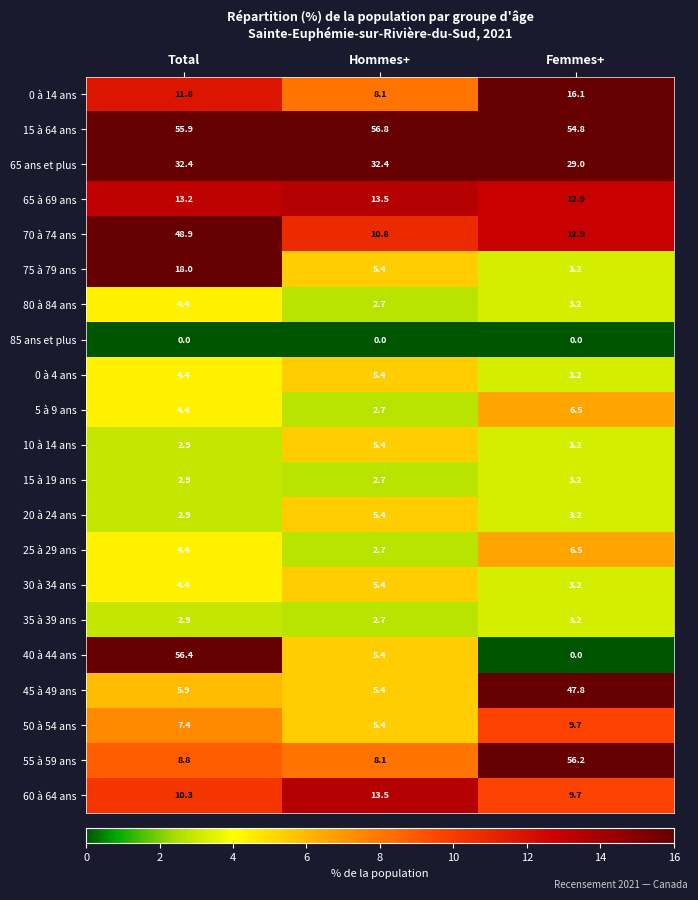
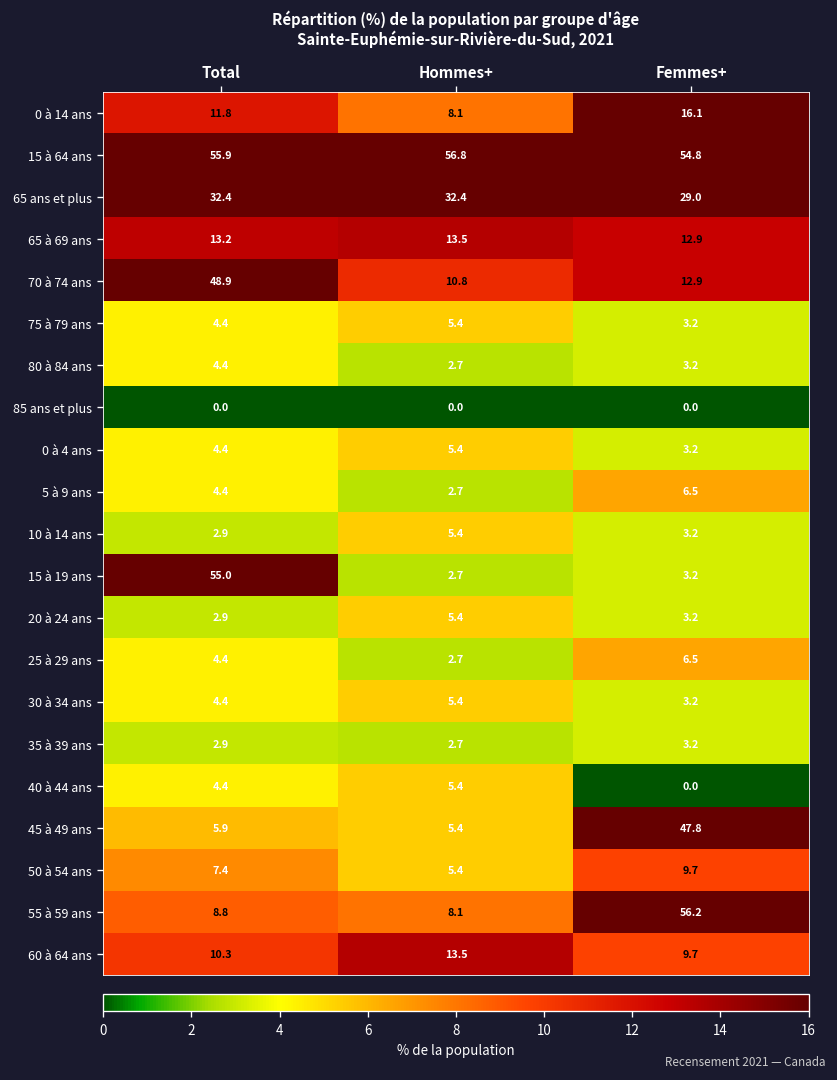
  {
    "0 à 14 ans": {
      "Total": 11.8,
      "Hommes+": 8.1,
      "Femmes+": 16.1
    },
    "15 à 64 ans": {
      "Total": 55.9,
      "Hommes+": 56.8,
      "Femmes+": 54.8
    },
    "65 ans et plus": {
      "Total": 32.4,
      "Hommes+": 32.4,
      "Femmes+": 29.0
    },
    "65 à 69 ans": {
      "Total": 13.2,
      "Hommes+": 13.5,
      "Femmes+": 12.9
    },
    "70 à 74 ans": {
      "Total": 48.9,
      "Hommes+": 10.8,
      "Femmes+": 12.9
    },
    "75 à 79 ans": {
-     "Total": 18.0,
+     "Total": 4.4,
      "Hommes+": 5.4,
      "Femmes+": 3.2
    },
    "80 à 84 ans": {
      "Total": 4.4,
      "Hommes+": 2.7,
      "Femmes+": 3.2
    },
    "85 ans et plus": {
      "Total": 0.0,
      "Hommes+": 0.0,
      "Femmes+": 0.0
    },
    "0 à 4 ans": {
      "Total": 4.4,
      "Hommes+": 5.4,
      "Femmes+": 3.2
    },
    "5 à 9 ans": {
      "Total": 4.4,
      "Hommes+": 2.7,
      "Femmes+": 6.5
    },
    "10 à 14 ans": {
      "Total": 2.9,
      "Hommes+": 5.4,
      "Femmes+": 3.2
    },
    "15 à 19 ans": {
-     "Total": 2.9,
+     "Total": 55.0,
      "Hommes+": 2.7,
      "Femmes+": 3.2
    },
    "20 à 24 ans": {
      "Total": 2.9,
      "Hommes+": 5.4,
      "Femmes+": 3.2
    },
    "25 à 29 ans": {
      "Total": 4.4,
      "Hommes+": 2.7,
      "Femmes+": 6.5
    },
    "30 à 34 ans": {
      "Total": 4.4,
      "Hommes+": 5.4,
      "Femmes+": 3.2
    },
    "35 à 39 ans": {
      "Total": 2.9,
      "Hommes+": 2.7,
      "Femmes+": 3.2
    },
    "40 à 44 ans": {
-     "Total": 56.4,
+     "Total": 4.4,
      "Hommes+": 5.4,
      "Femmes+": 0.0
    },
    "45 à 49 ans": {
      "Total": 5.9,
      "Hommes+": 5.4,
      "Femmes+": 47.8
    },
    "50 à 54 ans": {
      "Total": 7.4,
      "Hommes+": 5.4,
      "Femmes+": 9.7
    },
    "55 à 59 ans": {
      "Total": 8.8,
      "Hommes+": 8.1,
      "Femmes+": 56.2
    },
    "60 à 64 ans": {
      "Total": 10.3,
      "Hommes+": 13.5,
      "Femmes+": 9.7
    }
  }
